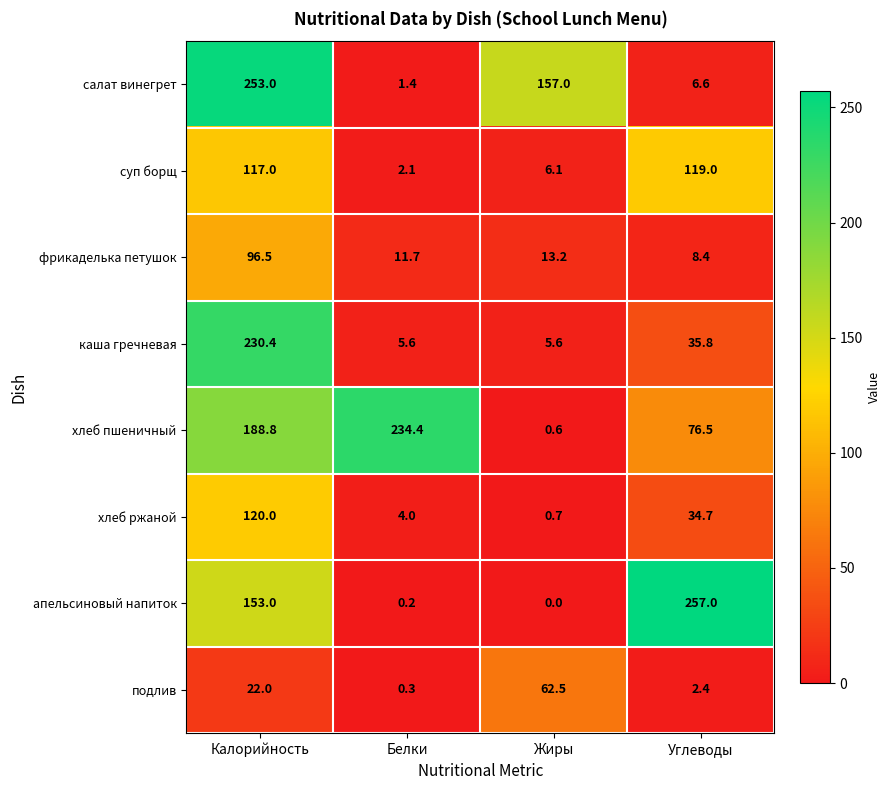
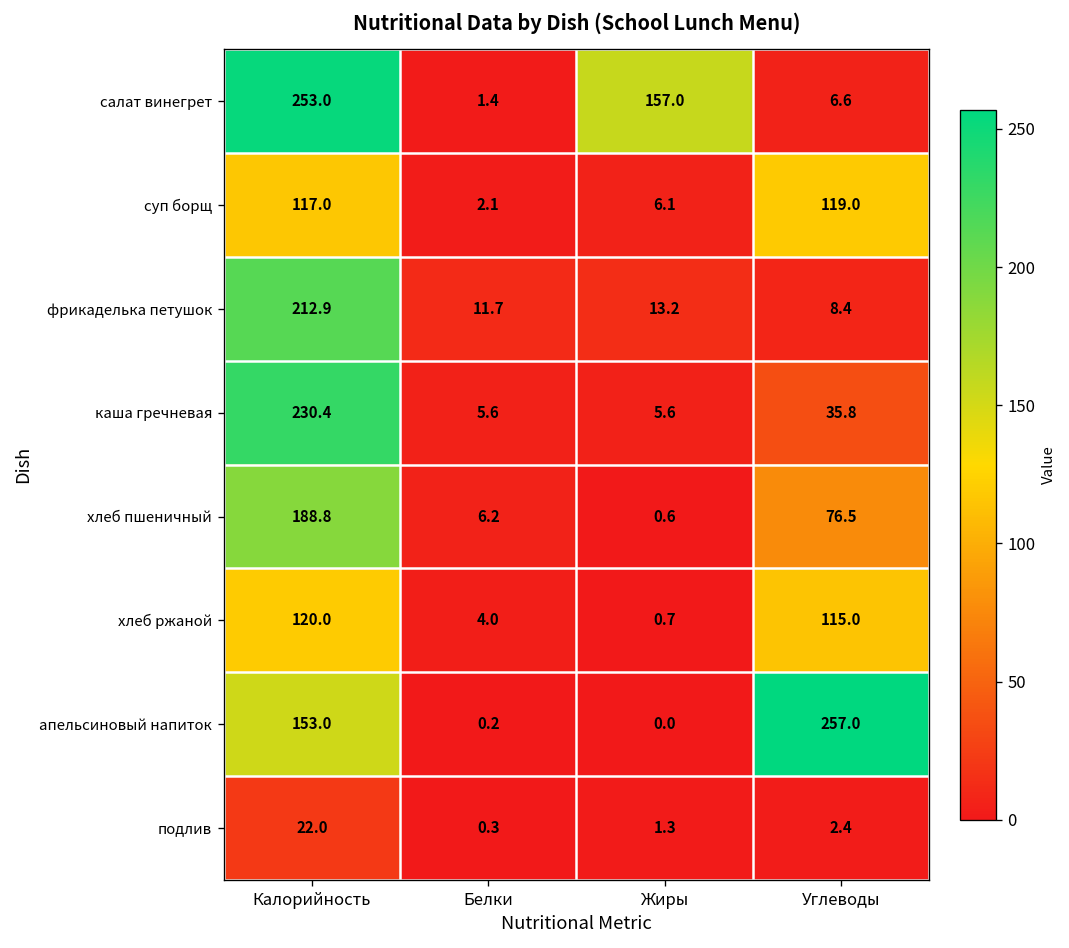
  {
    "салат винегрет": {
      "Калорийность": 253.0,
      "Белки": 1.4,
      "Жиры": 157.0,
      "Углеводы": 6.6
    },
    "суп борщ": {
      "Калорийность": 117.0,
      "Белки": 2.1,
      "Жиры": 6.1,
      "Углеводы": 119.0
    },
    "фрикаделька петушок": {
-     "Калорийность": 96.5,
+     "Калорийность": 212.9,
      "Белки": 11.7,
      "Жиры": 13.2,
      "Углеводы": 8.4
    },
    "каша гречневая": {
      "Калорийность": 230.4,
      "Белки": 5.6,
      "Жиры": 5.6,
      "Углеводы": 35.8
    },
    "хлеб пшеничный": {
      "Калорийность": 188.8,
-     "Белки": 234.4,
+     "Белки": 6.2,
      "Жиры": 0.6,
      "Углеводы": 76.5
    },
    "хлеб ржаной": {
      "Калорийность": 120.0,
      "Белки": 4.0,
      "Жиры": 0.7,
-     "Углеводы": 34.7
+     "Углеводы": 115.0
    },
    "апельсиновый напиток": {
      "Калорийность": 153.0,
      "Белки": 0.2,
      "Жиры": 0.0,
      "Углеводы": 257.0
    },
    "подлив": {
      "Калорийность": 22.0,
      "Белки": 0.3,
-     "Жиры": 62.5,
+     "Жиры": 1.3,
      "Углеводы": 2.4
    }
  }
